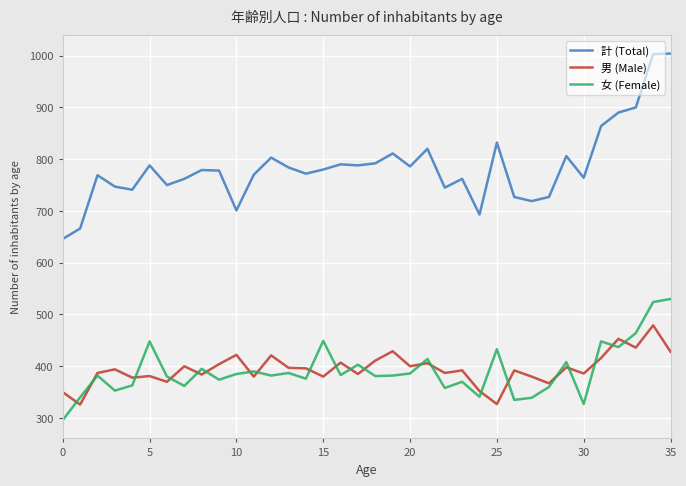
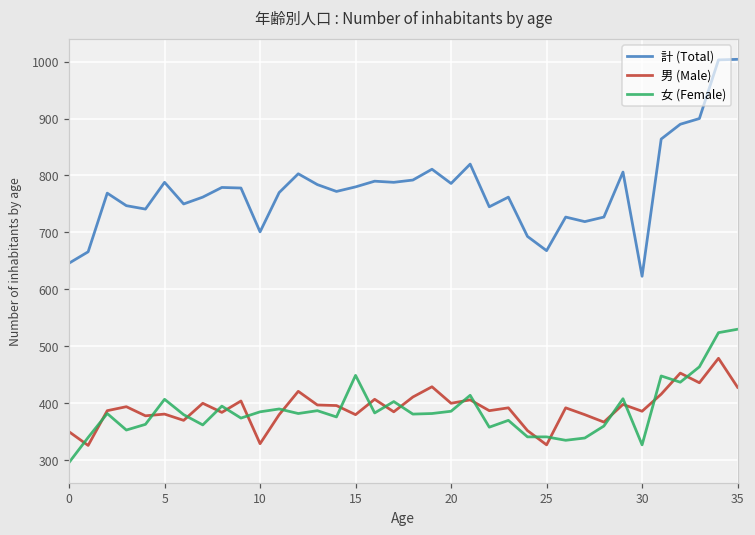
  {
    "計 (Total)": {
      "0": 650,
      "5": 790,
      "10": 700,
      "15": 780,
      "20": 790,
-     "25": 830,
-     "30": 760,
+     "25": 670,
+     "30": 620,
      "35": 1000
    },
    "男 (Male)": {
      "0": 350,
      "5": 380,
-     "10": 420,
+     "10": 330,
      "15": 380,
      "20": 400,
      "25": 330,
      "30": 390,
      "35": 430
    },
    "女 (Female)": {
      "0": 300,
-     "5": 450,
+     "5": 410,
      "10": 390,
      "15": 450,
      "20": 390,
-     "25": 430,
+     "25": 340,
      "30": 330,
      "35": 530
    }
  }
